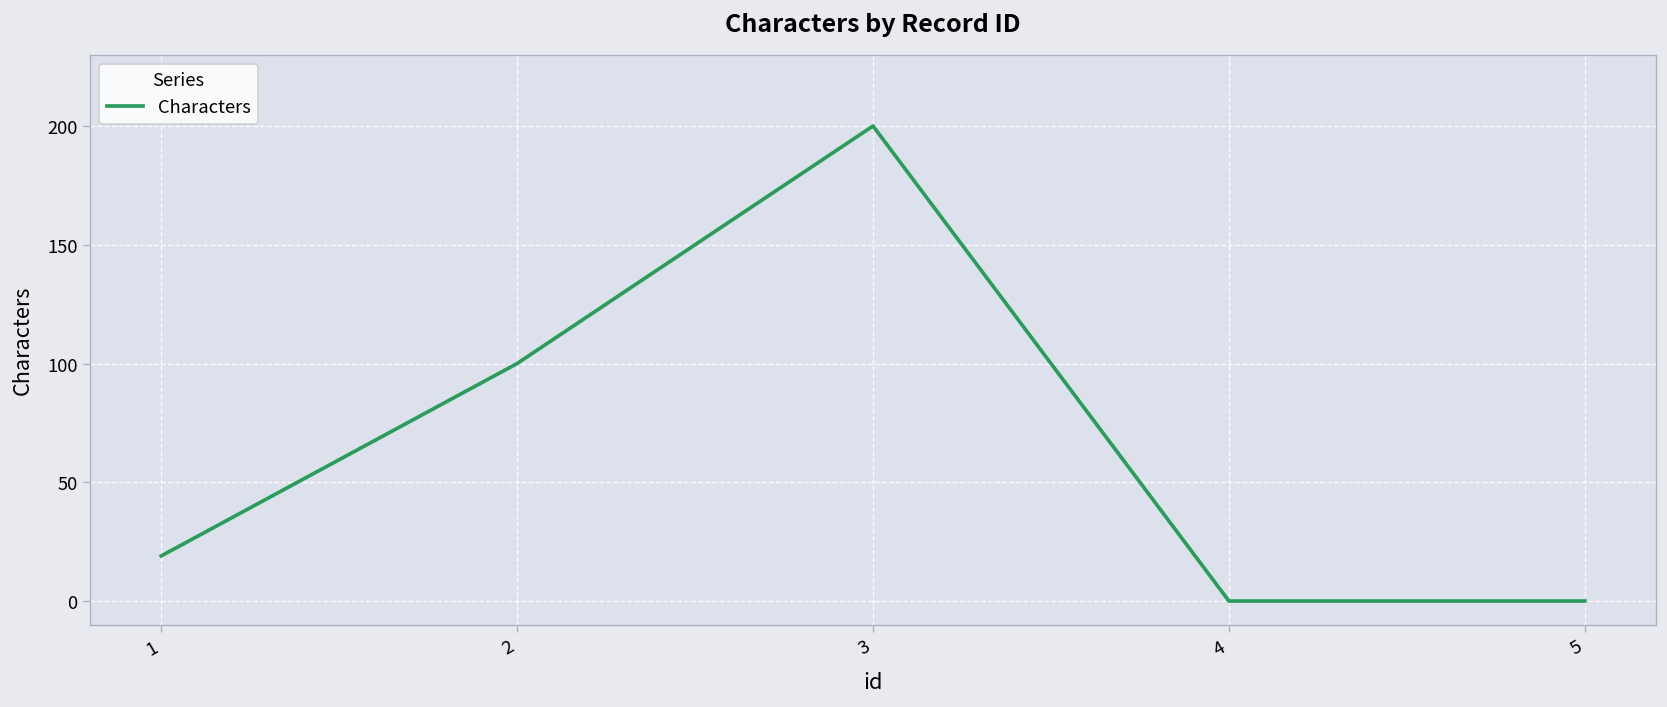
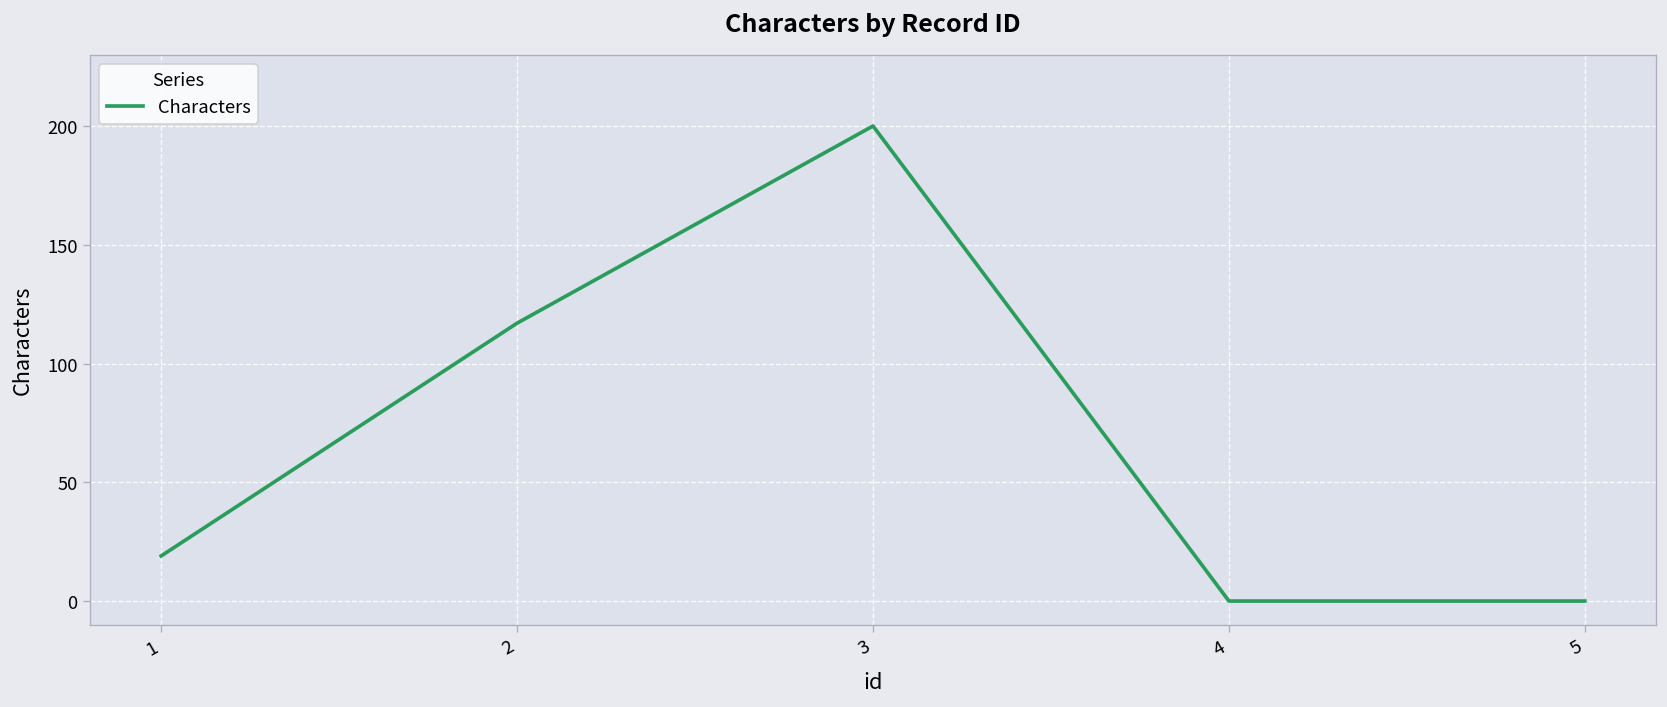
  {
    "1": 19,
-   "2": 100,
+   "2": 117,
    "3": 200,
    "4": 0,
    "5": 0
  }
